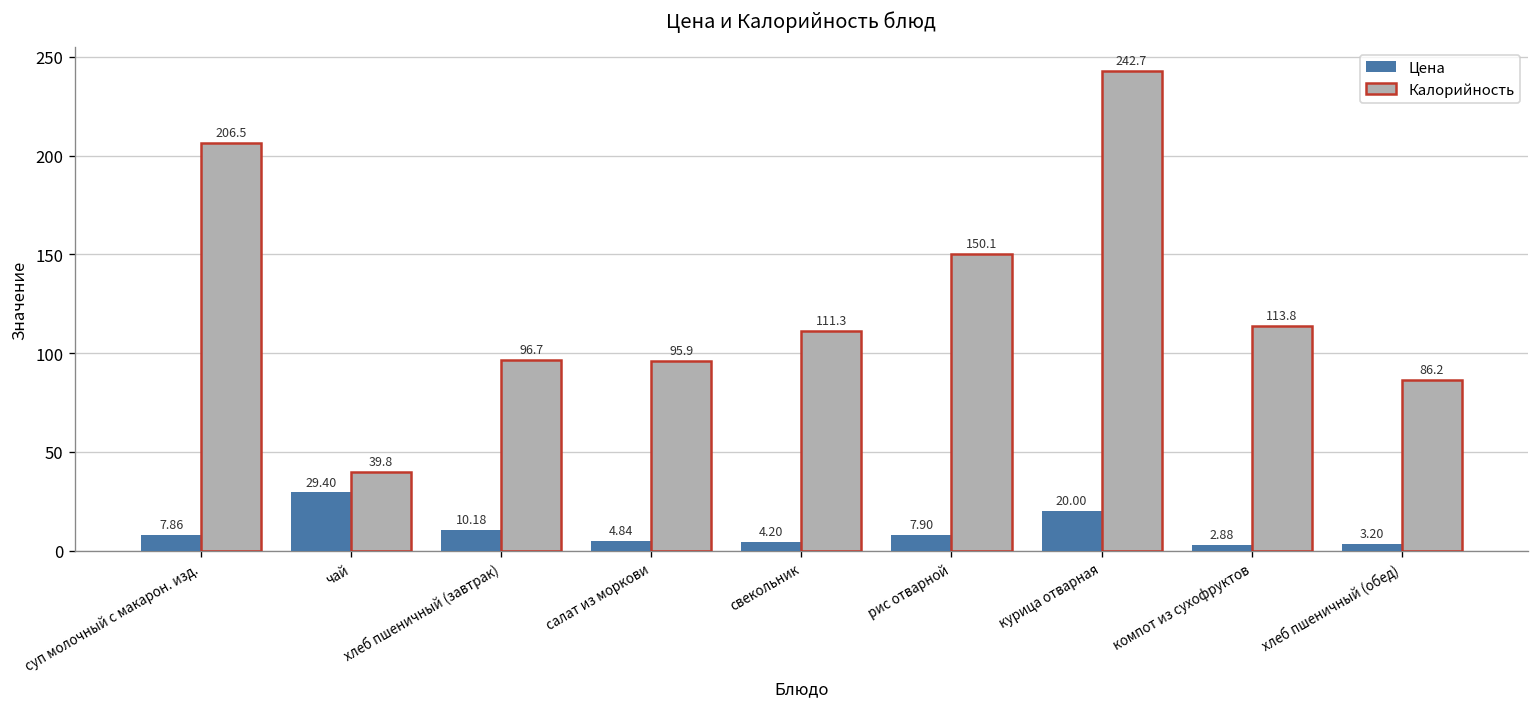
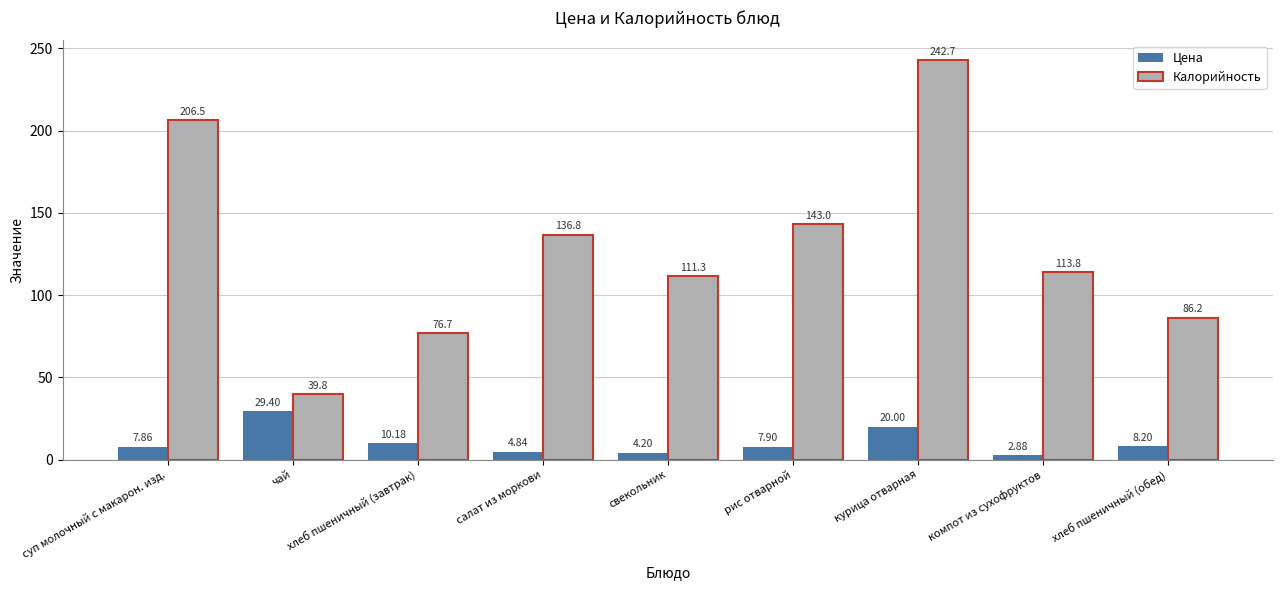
  {
    "Цена": {
      "суп молочный с макарон. изд.": 7.86,
      "чай": 29.40,
      "хлеб пшеничный (завтрак)": 10.18,
      "салат из моркови": 4.84,
      "свекольник": 4.20,
      "рис отварной": 7.90,
      "курица отварная": 20.00,
      "компот из сухофруктов": 2.88,
-     "хлеб пшеничный (обед)": 3.20
+     "хлеб пшеничный (обед)": 8.20
    },
    "Калорийность": {
      "суп молочный с макарон. изд.": 206.5,
      "чай": 39.8,
-     "хлеб пшеничный (завтрак)": 96.7,
-     "салат из моркови": 95.9,
+     "хлеб пшеничный (завтрак)": 76.7,
+     "салат из моркови": 136.8,
      "свекольник": 111.3,
-     "рис отварной": 150.1,
+     "рис отварной": 143.0,
      "курица отварная": 242.7,
      "компот из сухофруктов": 113.8,
      "хлеб пшеничный (обед)": 86.2
    }
  }
